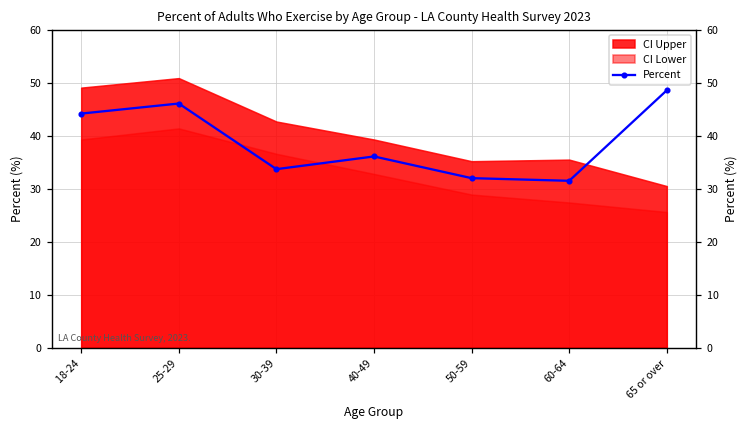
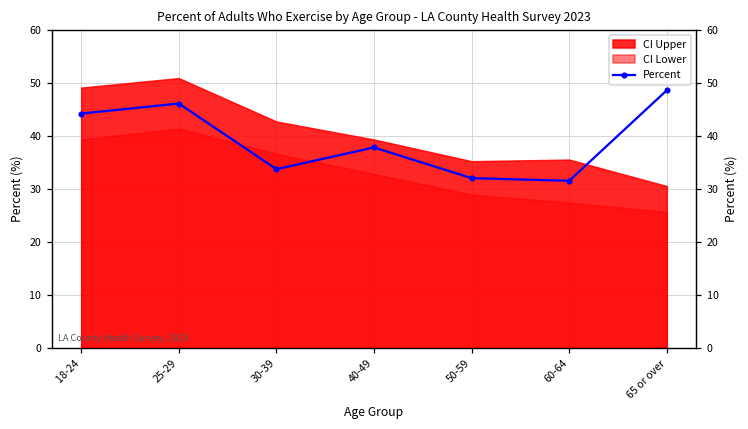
  {
    "Percent": {
      "18-24": 44,
      "25-29": 46,
      "30-39": 34,
-     "40-49": 36,
+     "40-49": 38,
      "50-59": 32,
      "60-64": 32,
      "65 or over": 49
    }
  }
